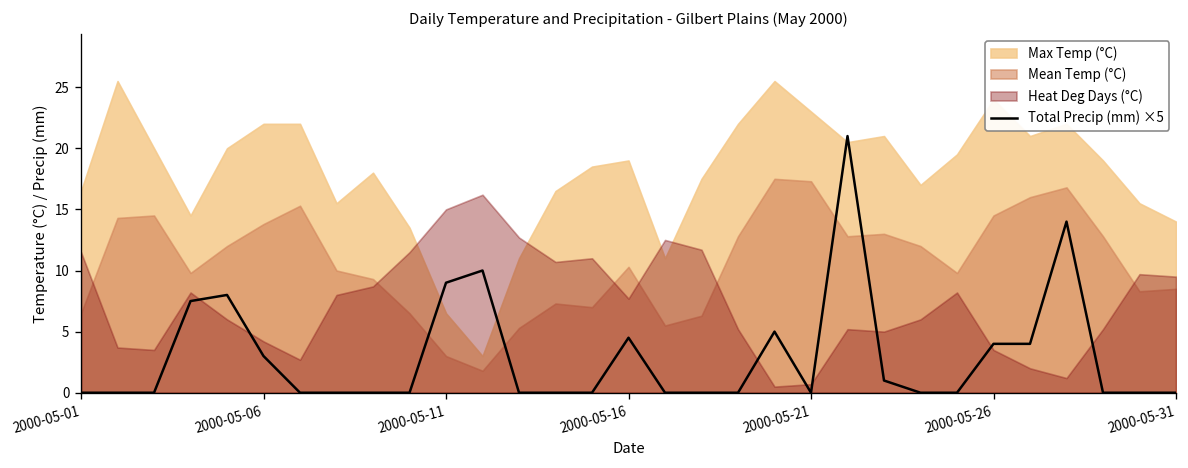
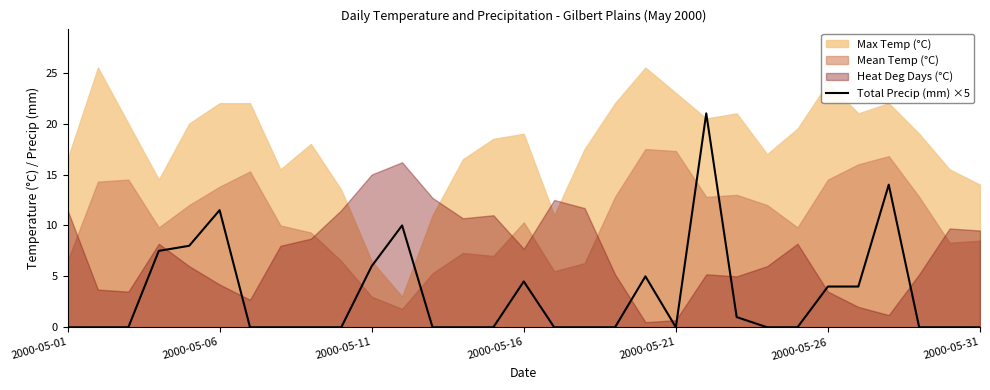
  {
    "Total Precip (mm) ×5": {
      "2000-05-01": 0.0,
-     "2000-05-06": 3.0,
-     "2000-05-11": 9.0,
+     "2000-05-06": 11.5,
+     "2000-05-11": 6.0,
      "2000-05-16": 4.5,
      "2000-05-21": 0.0,
      "2000-05-26": 4.0,
      "2000-05-31": 0.0
    }
  }
